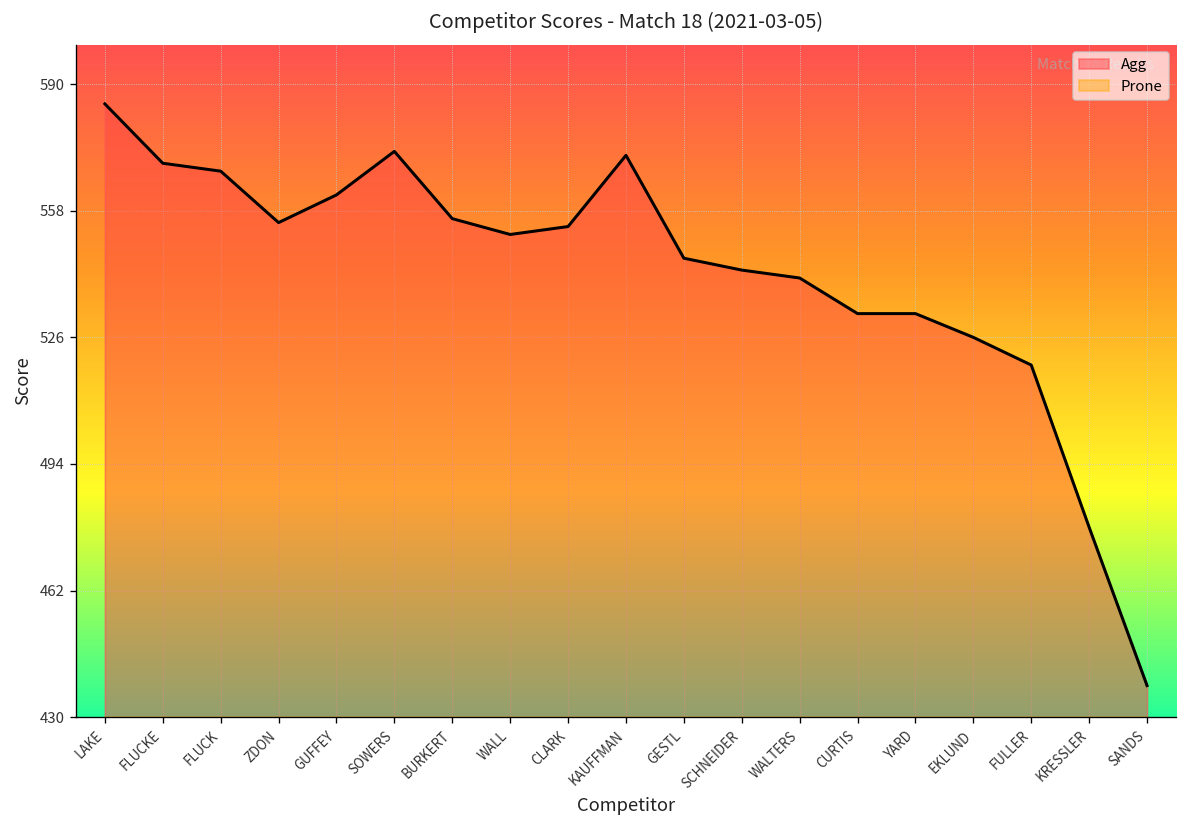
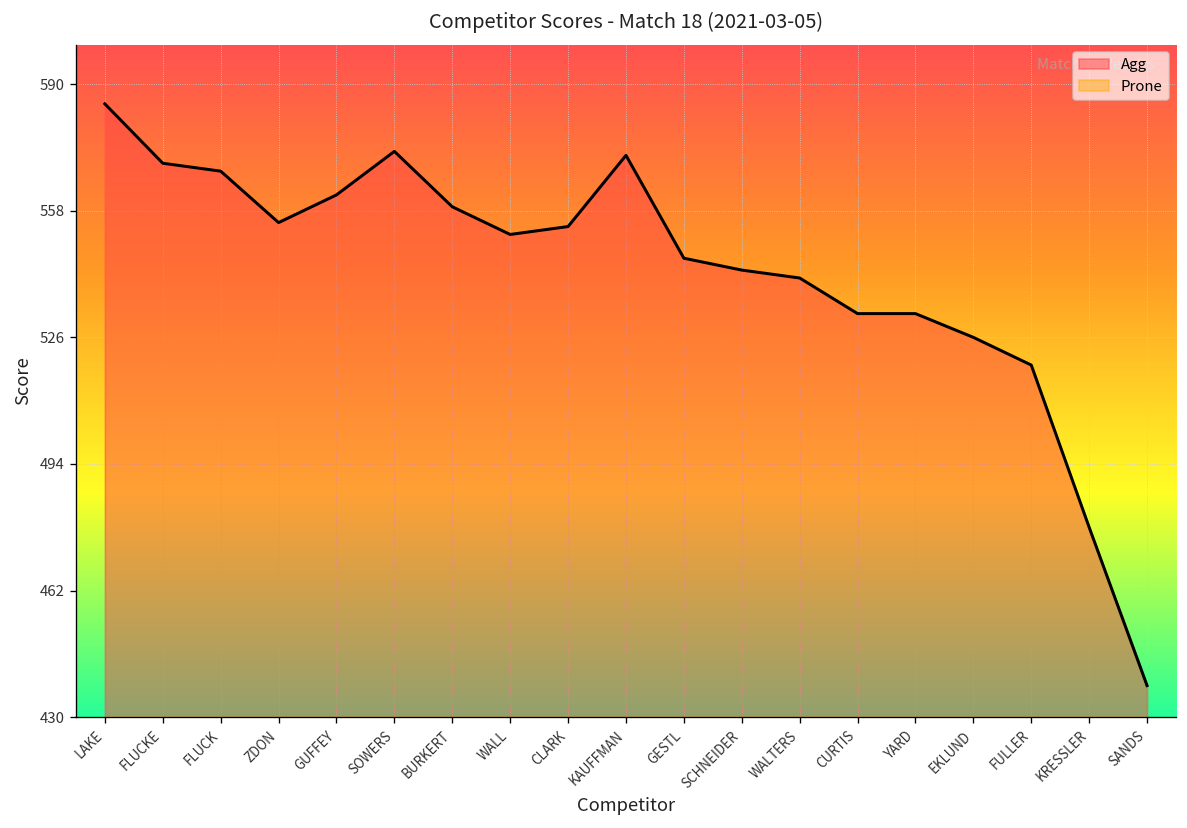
  {
    "Agg": {
      "LAKE": 585,
      "FLUCKE": 570,
      "FLUCK": 568,
      "ZDON": 555,
      "GUFFEY": 562,
      "SOWERS": 573,
-     "BURKERT": 556,
+     "BURKERT": 559,
      "WALL": 552,
      "CLARK": 554,
      "KAUFFMAN": 572,
      "GESTL": 546,
      "SCHNEIDER": 543,
      "WALTERS": 541,
      "CURTIS": 532,
      "YARD": 532,
      "EKLUND": 526,
      "FULLER": 519,
      "KRESSLER": 478,
      "SANDS": 438
    }
  }
